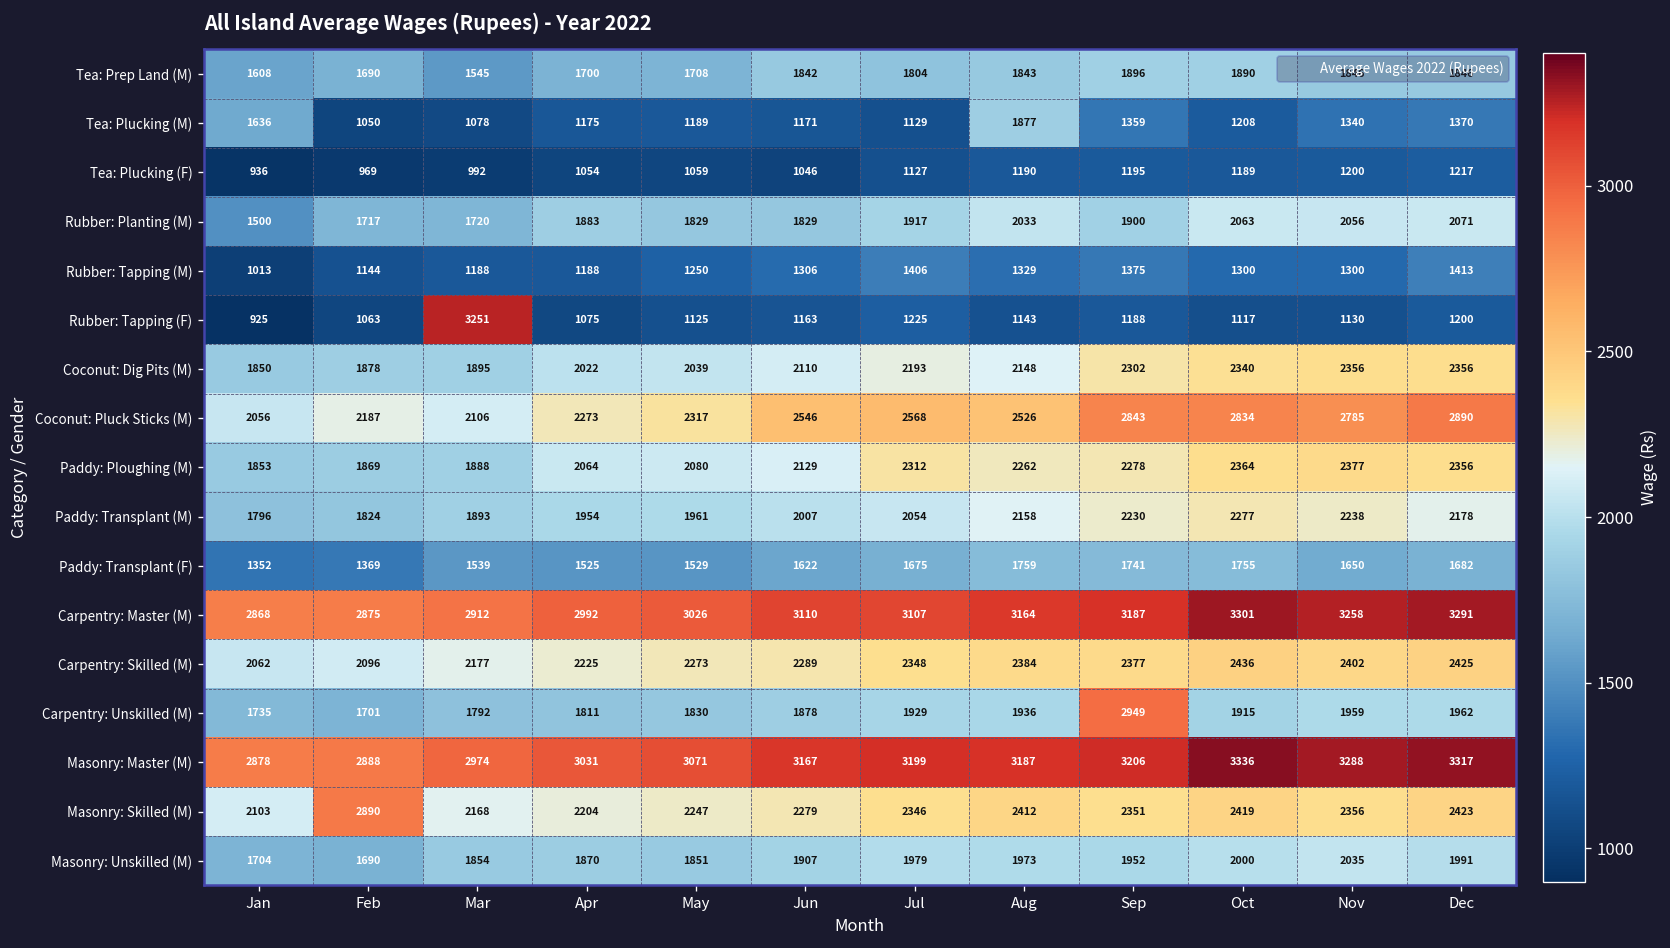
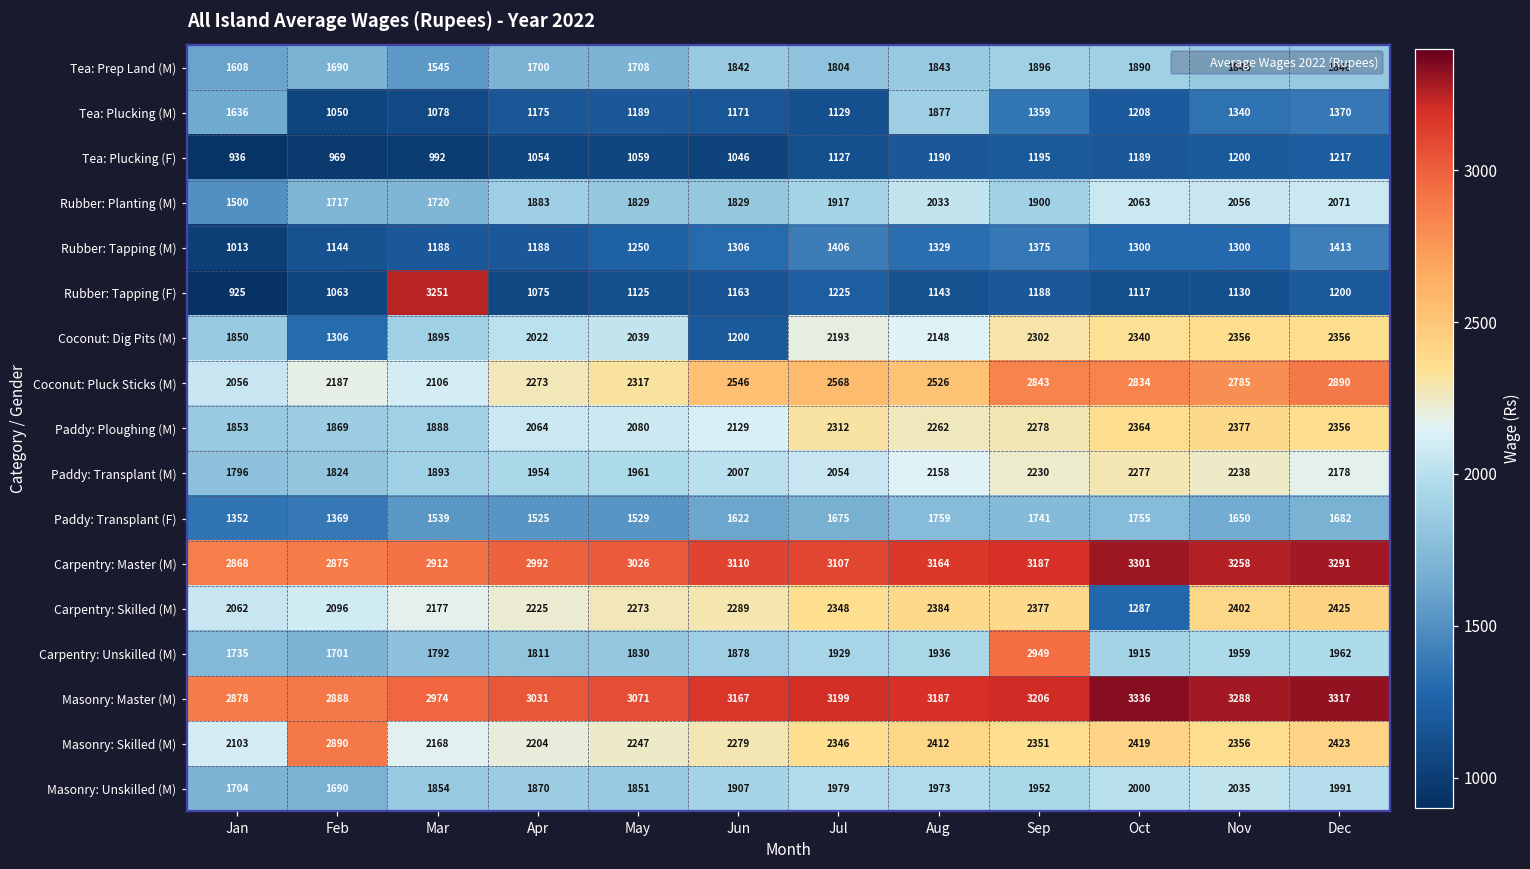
  {
    "Coconut: Dig Pits (M)": {
      "Jan": 1850,
-     "Feb": 1878,
+     "Feb": 1306,
      "Mar": 1895,
      "Apr": 2022,
      "May": 2039,
-     "Jun": 2110,
+     "Jun": 1200,
      "Jul": 2193,
      "Aug": 2148,
      "Sep": 2302,
      "Oct": 2340,
      "Nov": 2356,
      "Dec": 2356
    },
    "Carpentry: Skilled (M)": {
      "Jan": 2062,
      "Feb": 2096,
      "Mar": 2177,
      "Apr": 2225,
      "May": 2273,
      "Jun": 2289,
      "Jul": 2348,
      "Aug": 2384,
      "Sep": 2377,
-     "Oct": 2436,
+     "Oct": 1287,
      "Nov": 2402,
      "Dec": 2425
    }
  }
